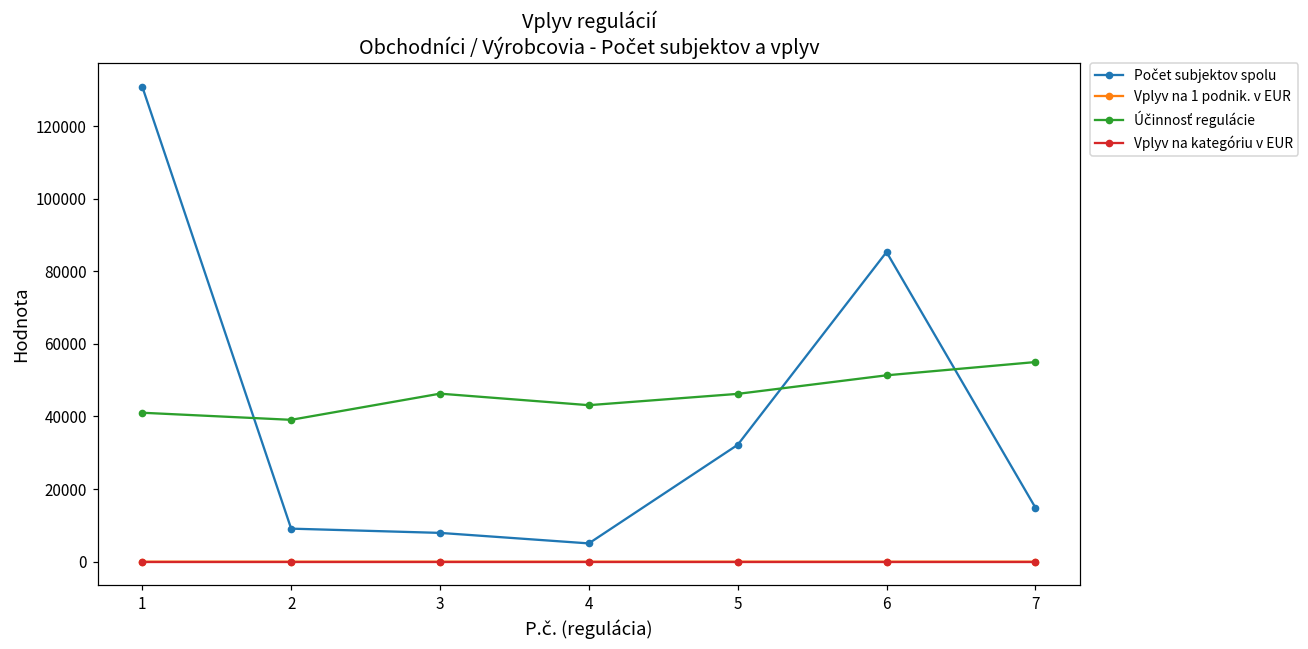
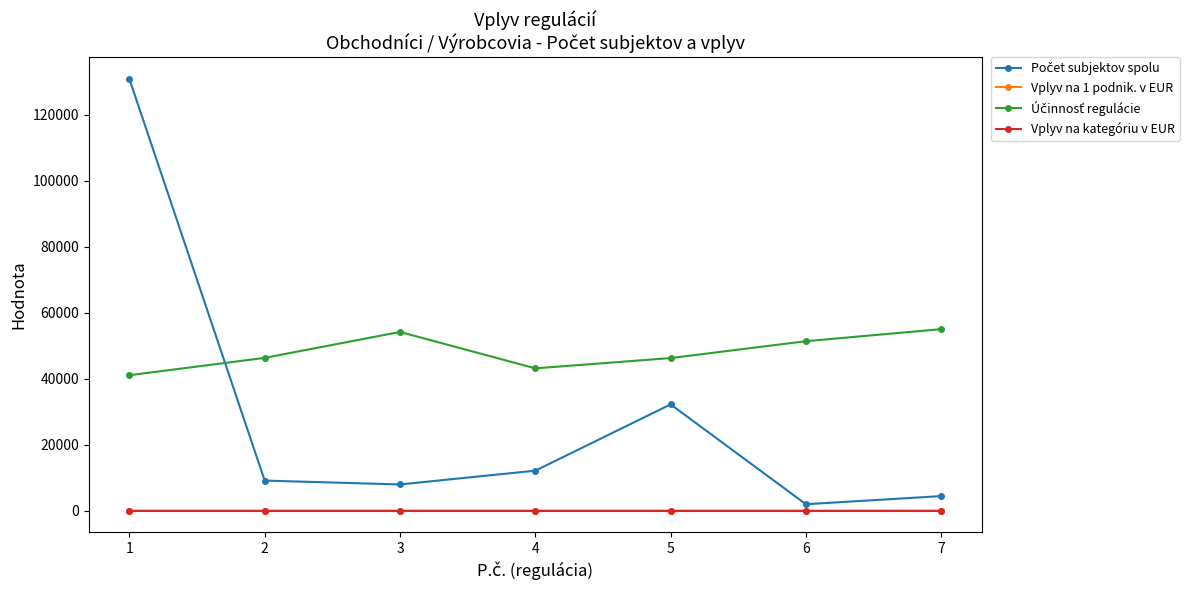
  {
    "Počet subjektov spolu": {
      "1": 131000,
      "2": 9000,
      "3": 8000,
-     "4": 5000,
+     "4": 12000,
      "5": 32000,
-     "6": 85000,
-     "7": 15000
+     "6": 2000,
+     "7": 4000
    },
    "Vplyv na kategóriu v EUR": {
      "1": 0,
      "2": 0,
      "3": 0,
      "4": 0,
      "5": 0,
      "6": 0,
      "7": 0
    },
    "Účinnosť regulácie": {
      "1": 41000,
-     "2": 39000,
-     "3": 46000,
+     "2": 46000,
+     "3": 54000,
      "4": 43000,
      "5": 46000,
      "6": 51000,
      "7": 55000
    }
  }
